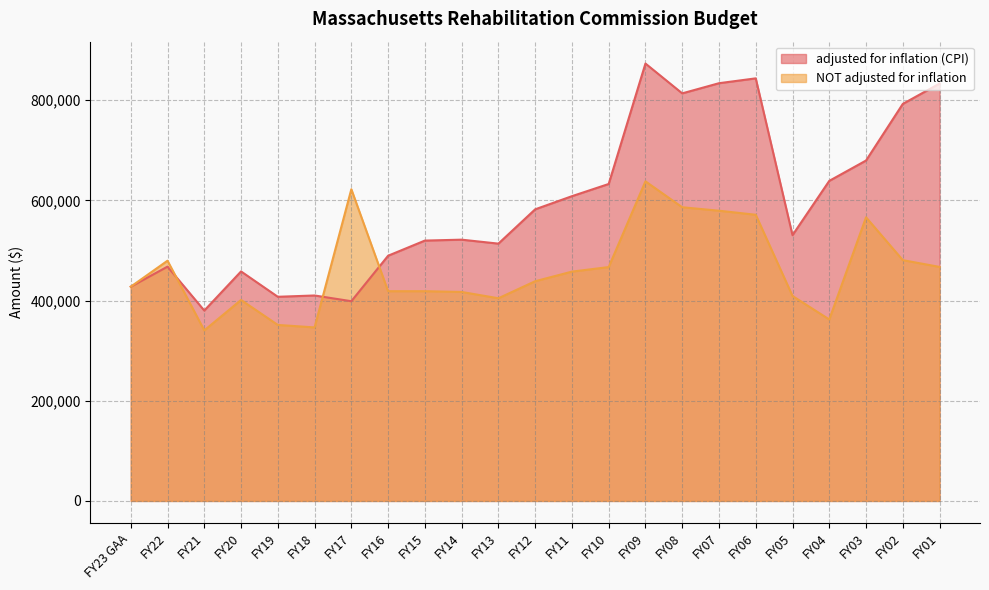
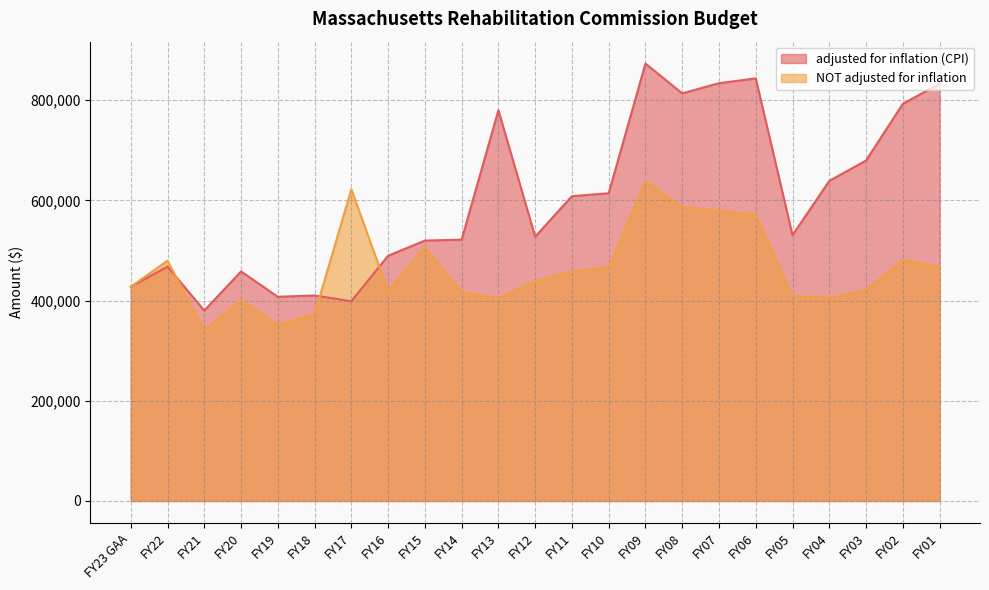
  {
    "adjusted for inflation (CPI)": {
      "FY22": "470,000",
      "FY21": "380,000",
      "FY20": "460,000",
      "FY19": "410,000",
      "FY18": "410,000",
      "FY17": "400,000",
      "FY16": "490,000",
      "FY15": "520,000",
      "FY14": "520,000",
-     "FY13": "510,000",
-     "FY12": "580,000",
+     "FY13": "780,000",
+     "FY12": "530,000",
      "FY11": "610,000",
-     "FY10": "630,000",
+     "FY10": "610,000",
      "FY09": "870,000",
      "FY08": "810,000",
      "FY07": "830,000",
      "FY06": "840,000",
      "FY05": "530,000",
      "FY04": "640,000",
      "FY03": "680,000",
      "FY02": "790,000"
    },
    "NOT adjusted for inflation": {
      "FY22": "480,000",
      "FY21": "340,000",
      "FY20": "400,000",
      "FY19": "350,000",
-     "FY18": "350,000",
+     "FY18": "370,000",
      "FY17": "620,000",
      "FY16": "420,000",
-     "FY15": "420,000",
+     "FY15": "510,000",
      "FY14": "420,000",
      "FY13": "400,000",
      "FY12": "440,000",
      "FY11": "460,000",
      "FY10": "470,000",
      "FY09": "640,000",
      "FY08": "590,000",
      "FY07": "580,000",
      "FY06": "570,000",
      "FY05": "410,000",
-     "FY04": "360,000",
-     "FY03": "570,000",
+     "FY04": "400,000",
+     "FY03": "420,000",
      "FY02": "480,000",
      "FY01": "470,000"
    }
  }
